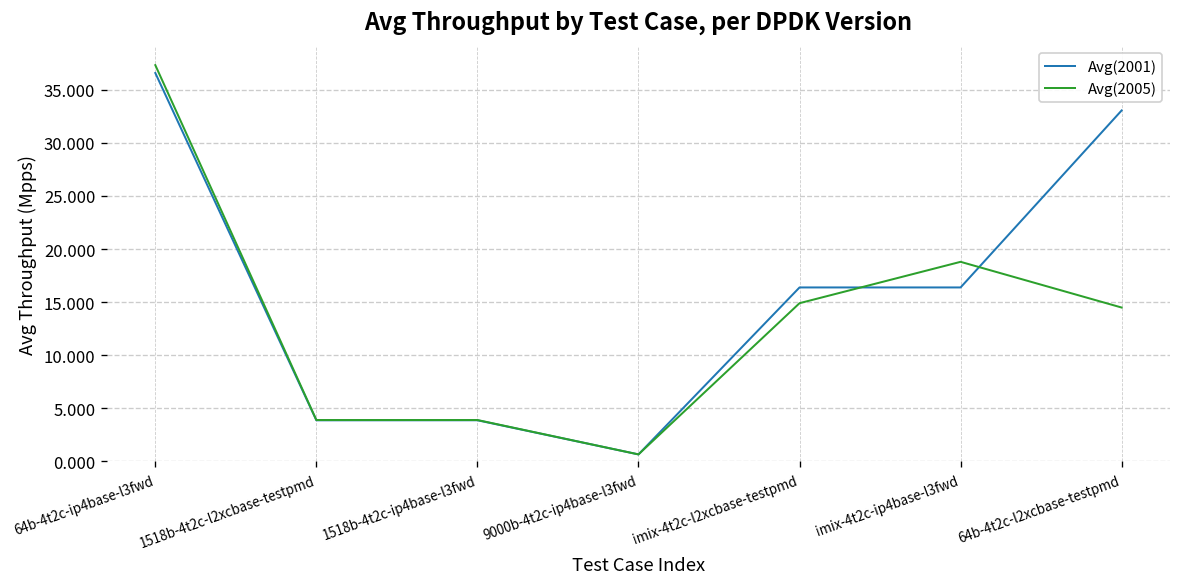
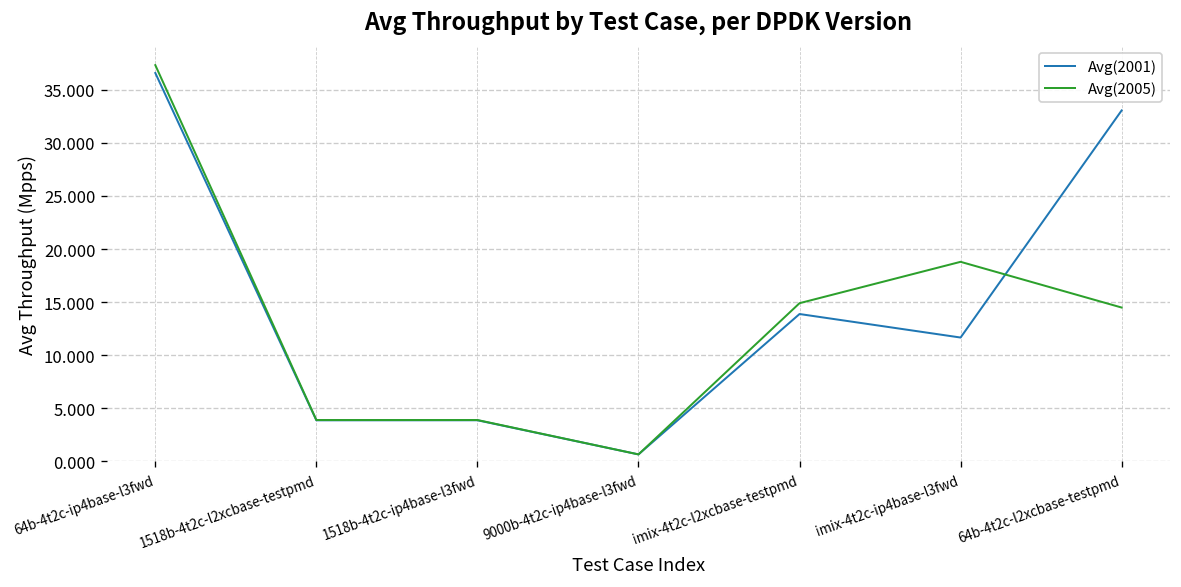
  {
    "Avg(2001)": {
      "64b-4t2c-ip4base-l3fwd": 37,
-     "imix-4t2c-l2xcbase-testpmd": 16,
-     "imix-4t2c-ip4base-l3fwd": 16,
+     "imix-4t2c-l2xcbase-testpmd": 14,
+     "imix-4t2c-ip4base-l3fwd": 12,
      "64b-4t2c-l2xcbase-testpmd": 33
    },
    "Avg(2005)": {
      "64b-4t2c-ip4base-l3fwd": 37,
      "imix-4t2c-l2xcbase-testpmd": 15,
      "imix-4t2c-ip4base-l3fwd": 19,
      "64b-4t2c-l2xcbase-testpmd": 14
    }
  }
